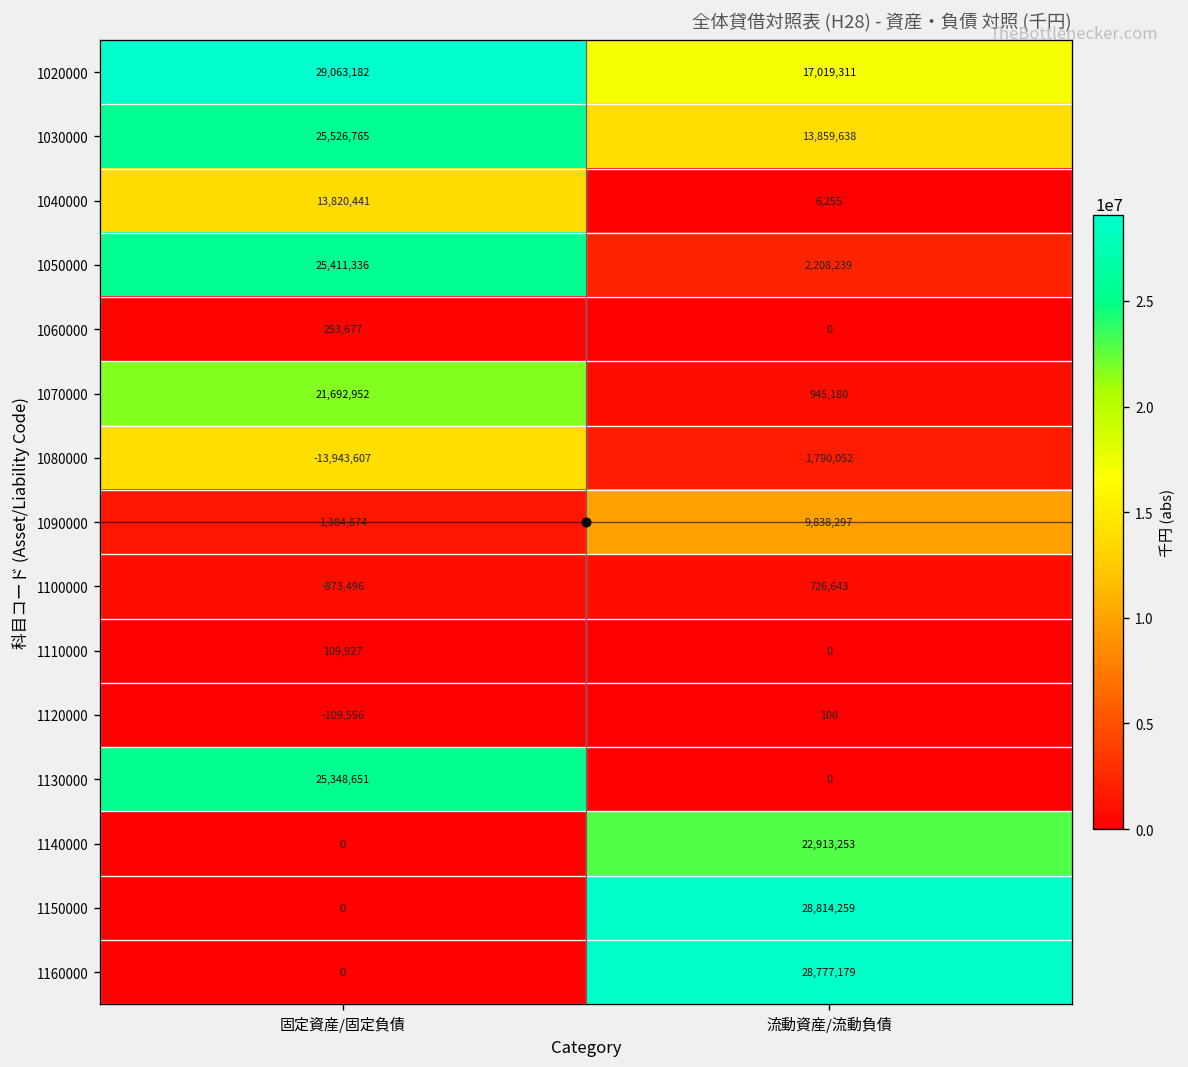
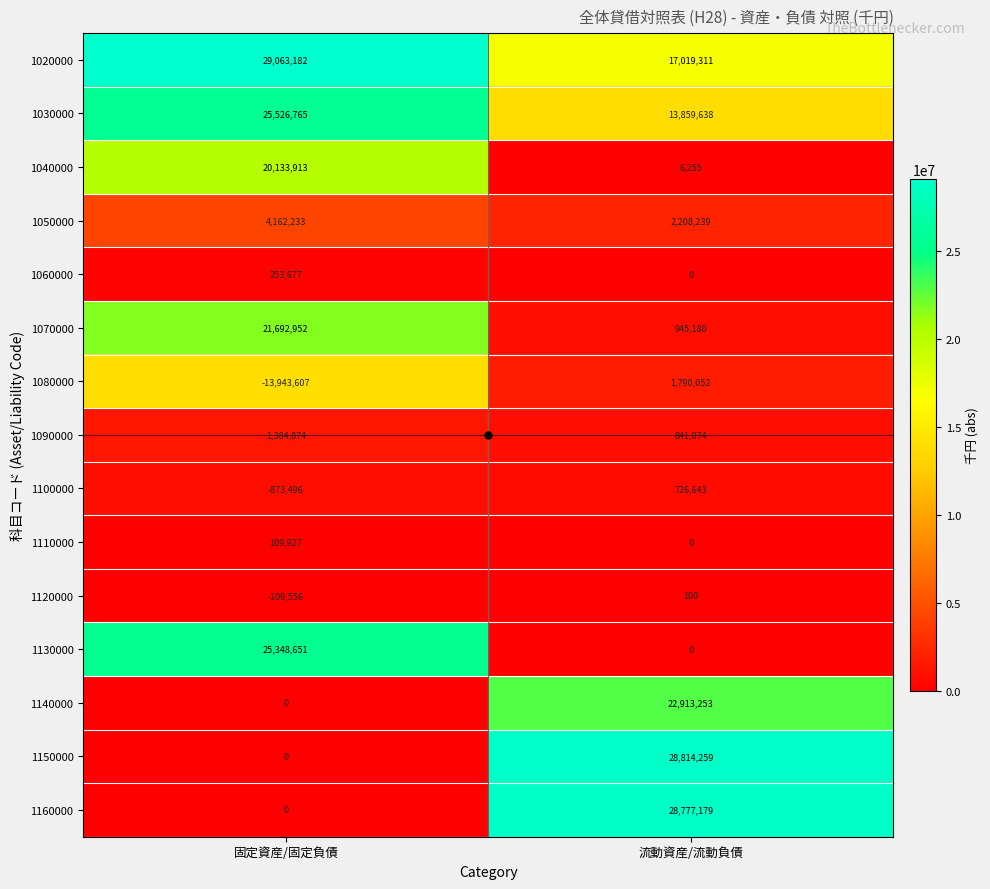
  {
    "1020000": {
      "固定資産/固定負債": "29,063,182",
      "流動資産/流動負債": "17,019,311"
    },
    "1030000": {
      "固定資産/固定負債": "25,526,765",
      "流動資産/流動負債": "13,859,638"
    },
    "1040000": {
-     "固定資産/固定負債": "13,820,441",
+     "固定資産/固定負債": "20,133,913",
      "流動資産/流動負債": "6,255"
    },
    "1050000": {
-     "固定資産/固定負債": "25,411,336",
+     "固定資産/固定負債": "4,162,233",
      "流動資産/流動負債": "2,208,239"
    },
    "1060000": {
      "固定資産/固定負債": "253,677",
      "流動資産/流動負債": "0"
    },
    "1070000": {
      "固定資産/固定負債": "21,692,952",
      "流動資産/流動負債": "945,180"
    },
    "1080000": {
      "固定資産/固定負債": "-13,943,607",
      "流動資産/流動負債": "1,790,052"
    },
    "1090000": {
      "固定資産/固定負債": "1,384,874",
-     "流動資産/流動負債": "9,838,297"
+     "流動資産/流動負債": "841,074"
    },
    "1100000": {
      "固定資産/固定負債": "-873,496",
      "流動資産/流動負債": "726,643"
    },
    "1110000": {
      "固定資産/固定負債": "109,927",
      "流動資産/流動負債": "0"
    },
    "1120000": {
      "固定資産/固定負債": "-109,556",
      "流動資産/流動負債": "100"
    },
    "1130000": {
      "固定資産/固定負債": "25,348,651",
      "流動資産/流動負債": "0"
    },
    "1140000": {
      "固定資産/固定負債": "0",
      "流動資産/流動負債": "22,913,253"
    },
    "1150000": {
      "固定資産/固定負債": "0",
      "流動資産/流動負債": "28,814,259"
    },
    "1160000": {
      "固定資産/固定負債": "0",
      "流動資産/流動負債": "28,777,179"
    }
  }
